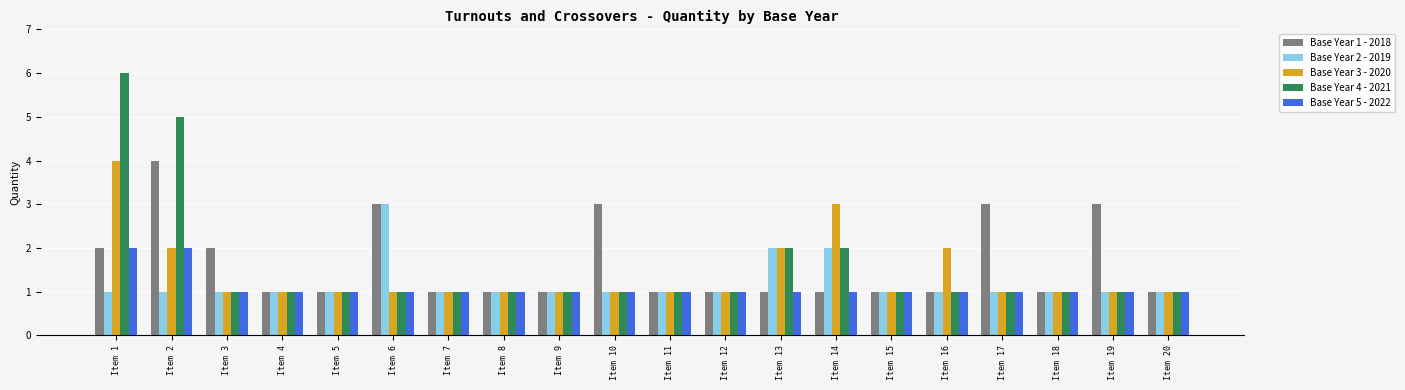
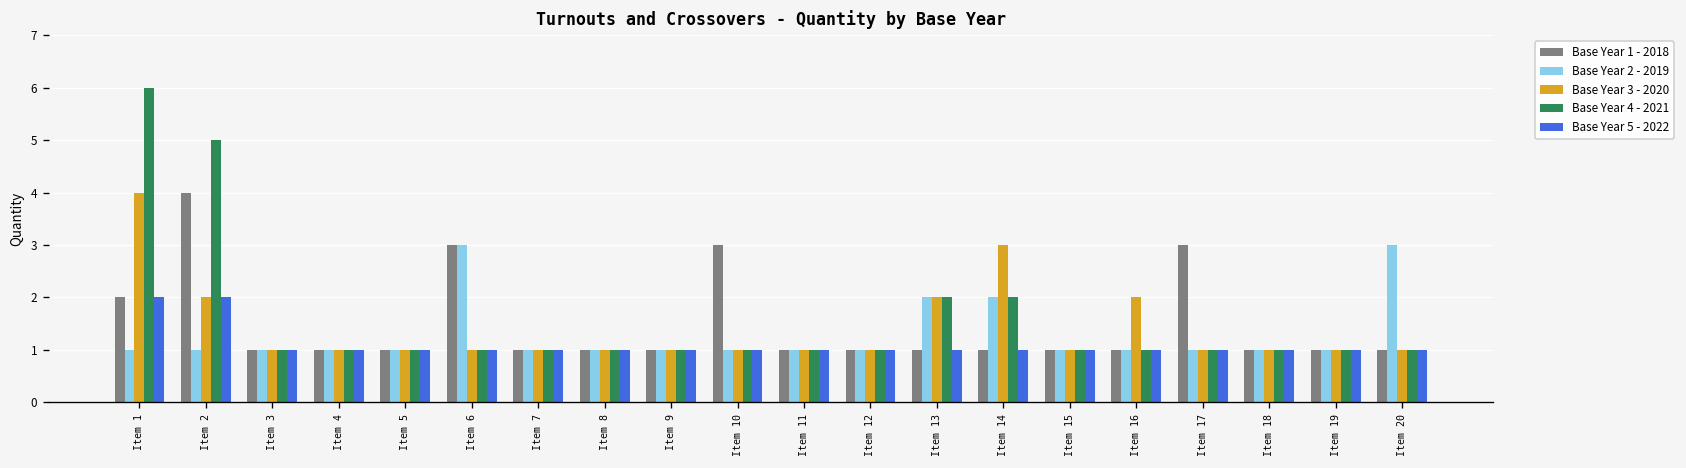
  {
    "Base Year 1 - 2018": {
      "Item 1": 2,
      "Item 2": 4,
-     "Item 3": 2,
+     "Item 3": 1,
      "Item 4": 1,
      "Item 5": 1,
      "Item 6": 3,
      "Item 7": 1,
      "Item 8": 1,
      "Item 9": 1,
      "Item 10": 3,
      "Item 11": 1,
      "Item 12": 1,
      "Item 13": 1,
      "Item 14": 1,
      "Item 15": 1,
      "Item 16": 1,
      "Item 17": 3,
      "Item 18": 1,
-     "Item 19": 3,
+     "Item 19": 1,
      "Item 20": 1
    },
    "Base Year 2 - 2019": {
      "Item 1": 1,
      "Item 2": 1,
      "Item 3": 1,
      "Item 4": 1,
      "Item 5": 1,
      "Item 6": 3,
      "Item 7": 1,
      "Item 8": 1,
      "Item 9": 1,
      "Item 10": 1,
      "Item 11": 1,
      "Item 12": 1,
      "Item 13": 2,
      "Item 14": 2,
      "Item 15": 1,
      "Item 16": 1,
      "Item 17": 1,
      "Item 18": 1,
      "Item 19": 1,
-     "Item 20": 1
+     "Item 20": 3
    },
    "Base Year 3 - 2020": {
      "Item 1": 4,
      "Item 2": 2,
      "Item 3": 1,
      "Item 4": 1,
      "Item 5": 1,
      "Item 6": 1,
      "Item 7": 1,
      "Item 8": 1,
      "Item 9": 1,
      "Item 10": 1,
      "Item 11": 1,
      "Item 12": 1,
      "Item 13": 2,
      "Item 14": 3,
      "Item 15": 1,
      "Item 16": 2,
      "Item 17": 1,
      "Item 18": 1,
      "Item 19": 1,
      "Item 20": 1
    },
    "Base Year 4 - 2021": {
      "Item 1": 6,
      "Item 2": 5,
      "Item 3": 1,
      "Item 4": 1,
      "Item 5": 1,
      "Item 6": 1,
      "Item 7": 1,
      "Item 8": 1,
      "Item 9": 1,
      "Item 10": 1,
      "Item 11": 1,
      "Item 12": 1,
      "Item 13": 2,
      "Item 14": 2,
      "Item 15": 1,
      "Item 16": 1,
      "Item 17": 1,
      "Item 18": 1,
      "Item 19": 1,
      "Item 20": 1
    },
    "Base Year 5 - 2022": {
      "Item 1": 2,
      "Item 2": 2,
      "Item 3": 1,
      "Item 4": 1,
      "Item 5": 1,
      "Item 6": 1,
      "Item 7": 1,
      "Item 8": 1,
      "Item 9": 1,
      "Item 10": 1,
      "Item 11": 1,
      "Item 12": 1,
      "Item 13": 1,
      "Item 14": 1,
      "Item 15": 1,
      "Item 16": 1,
      "Item 17": 1,
      "Item 18": 1,
      "Item 19": 1,
      "Item 20": 1
    }
  }
